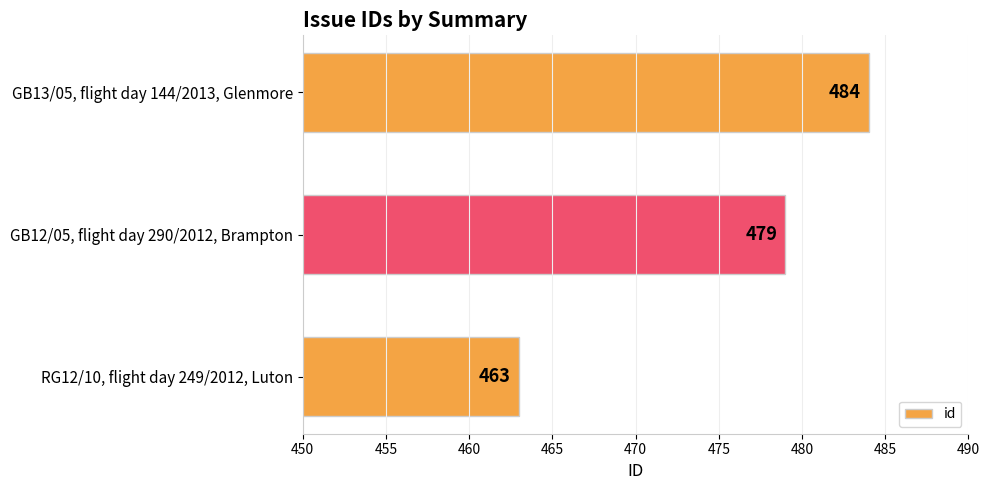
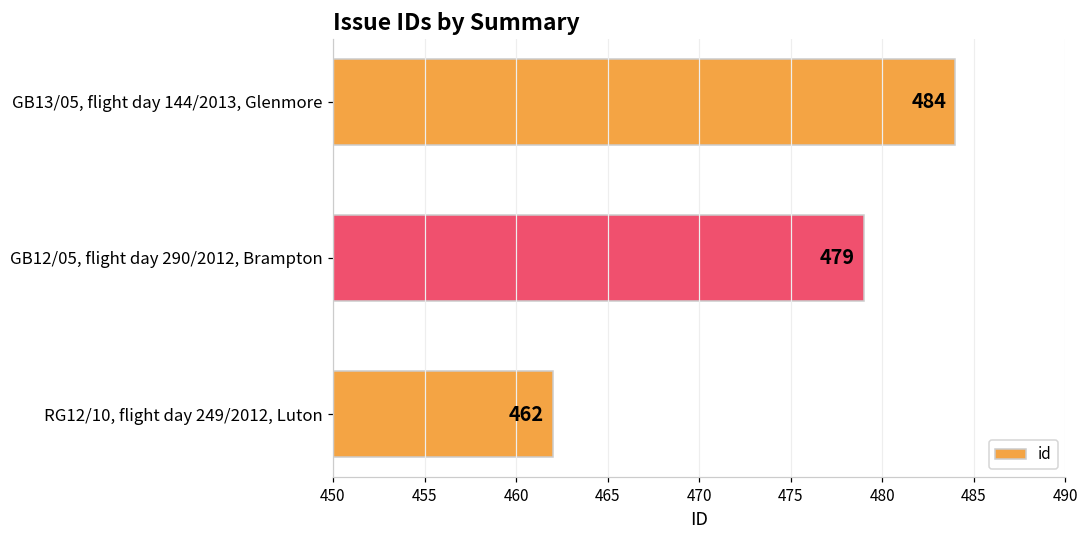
  {
    "GB13/05, flight day 144/2013, Glenmore": 484,
    "GB12/05, flight day 290/2012, Brampton": 479,
-   "RG12/10, flight day 249/2012, Luton": 463
+   "RG12/10, flight day 249/2012, Luton": 462
  }
